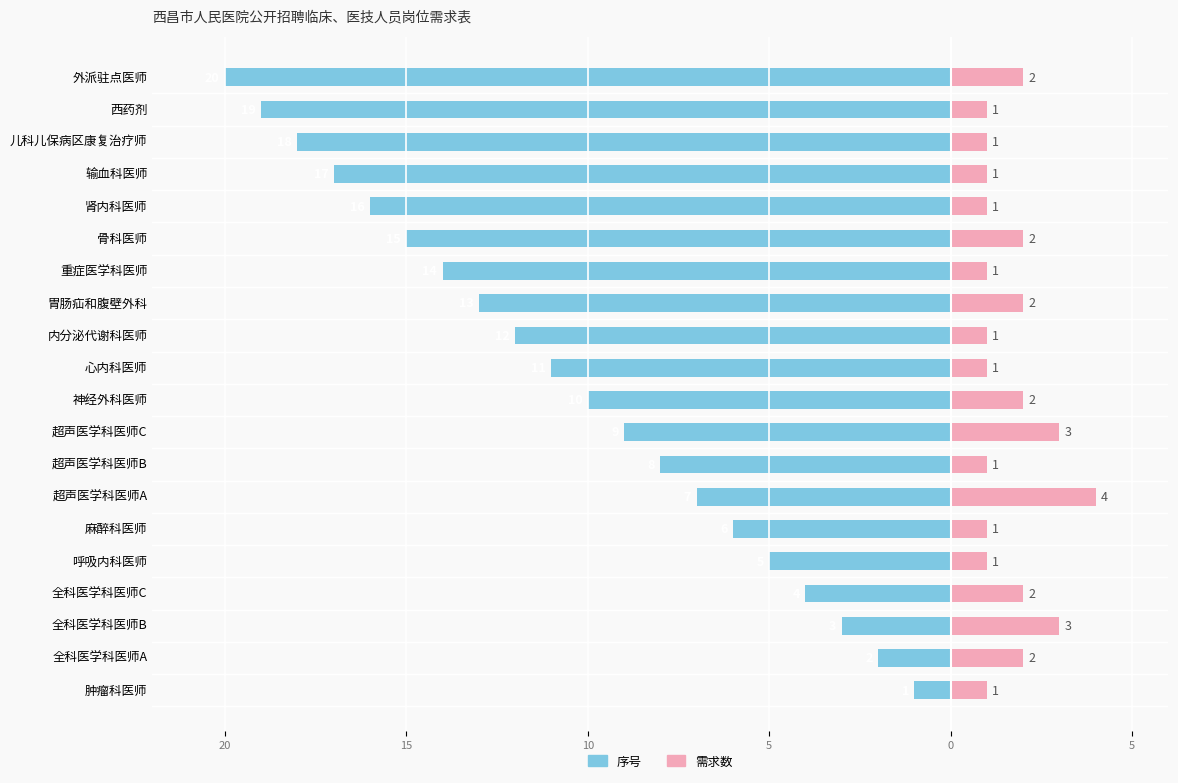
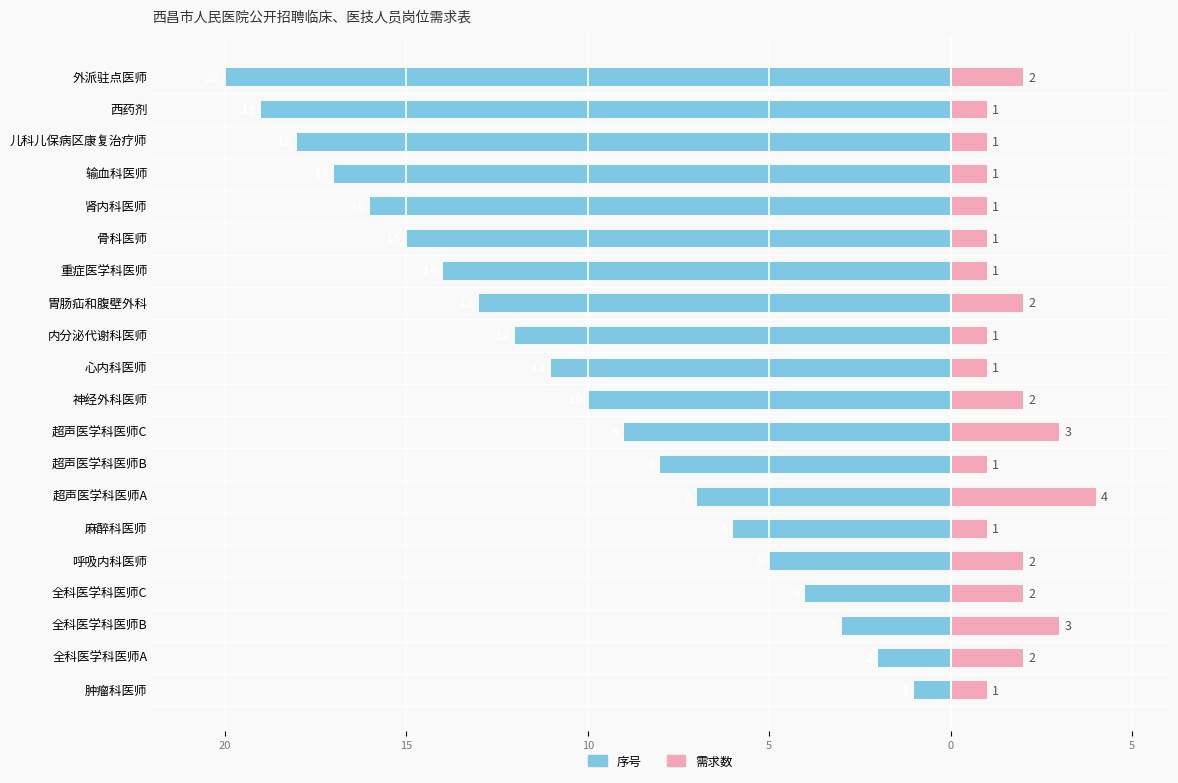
  {
    "需求数": {
      "外派驻点医师": 2,
      "西药剂": 1,
      "儿科儿保病区康复治疗师": 1,
      "输血科医师": 1,
      "肾内科医师": 1,
-     "骨科医师": 2,
+     "骨科医师": 1,
      "重症医学科医师": 1,
      "胃肠疝和腹壁外科": 2,
      "内分泌代谢科医师": 1,
      "心内科医师": 1,
      "神经外科医师": 2,
      "超声医学科医师C": 3,
      "超声医学科医师B": 1,
      "超声医学科医师A": 4,
      "麻醉科医师": 1,
-     "呼吸内科医师": 1,
+     "呼吸内科医师": 2,
      "全科医学科医师C": 2,
      "全科医学科医师B": 3,
      "全科医学科医师A": 2,
      "肿瘤科医师": 1
    }
  }
